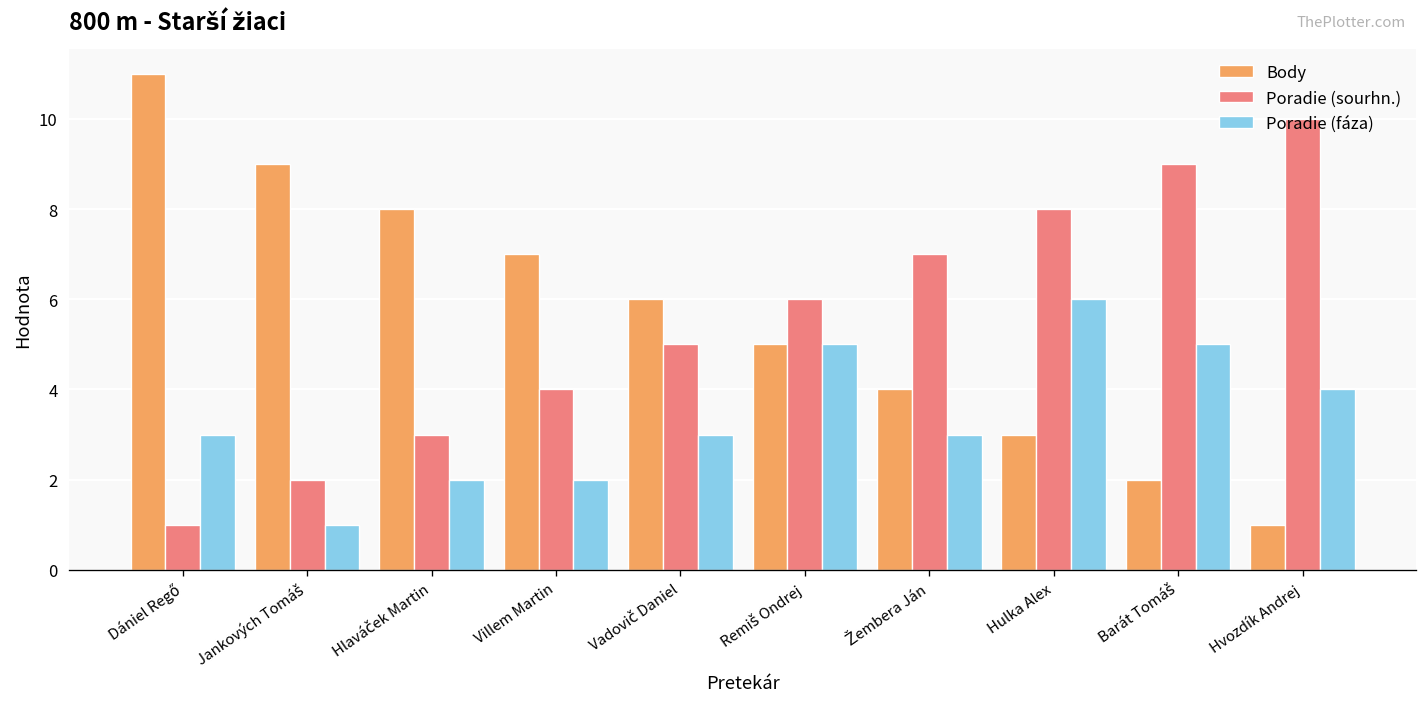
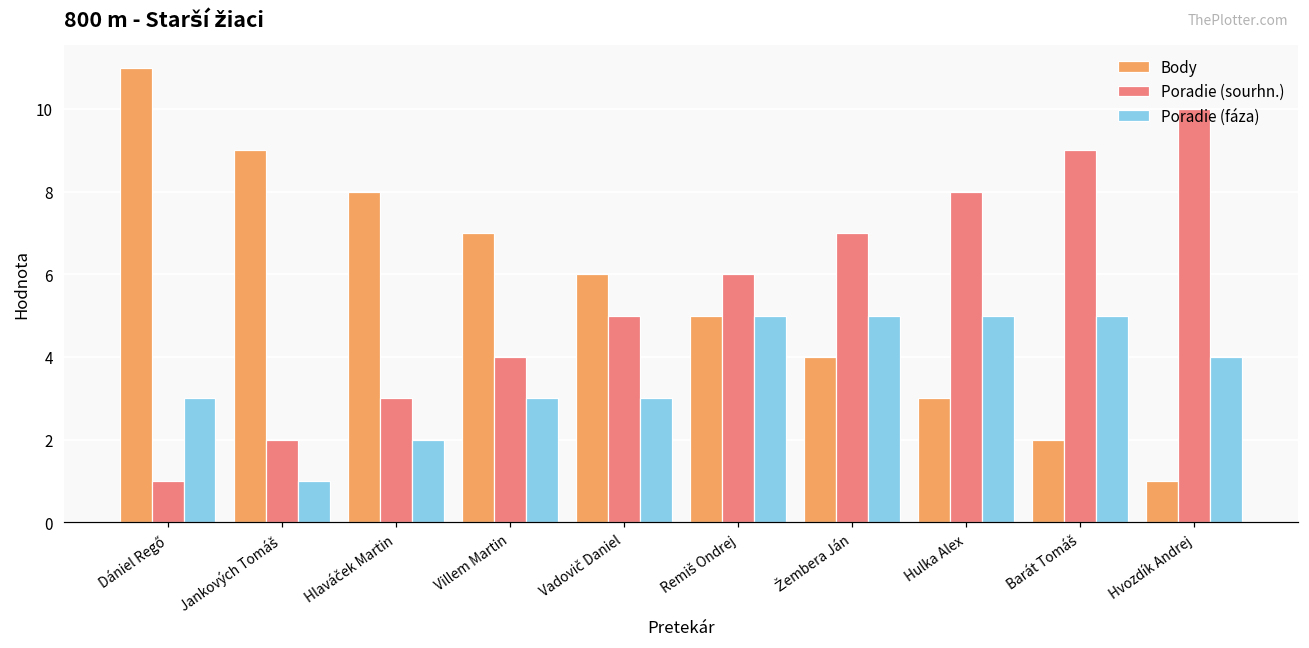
  {
    "Poradie (fáza)": {
      "Dániel Regő": 3,
      "Jankových Tomáš": 1,
      "Hlaváček Martin": 2,
-     "Villem Martin": 2,
+     "Villem Martin": 3,
      "Vadovič Daniel": 3,
      "Remiš Ondrej": 5,
-     "Žembera Ján": 3,
-     "Hulka Alex": 6,
+     "Žembera Ján": 5,
+     "Hulka Alex": 5,
      "Barát Tomáš": 5,
      "Hvozdík Andrej": 4
    }
  }
